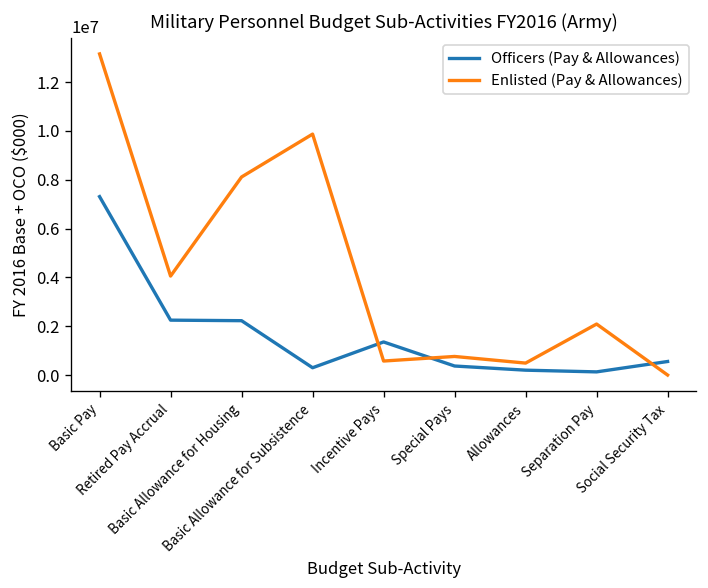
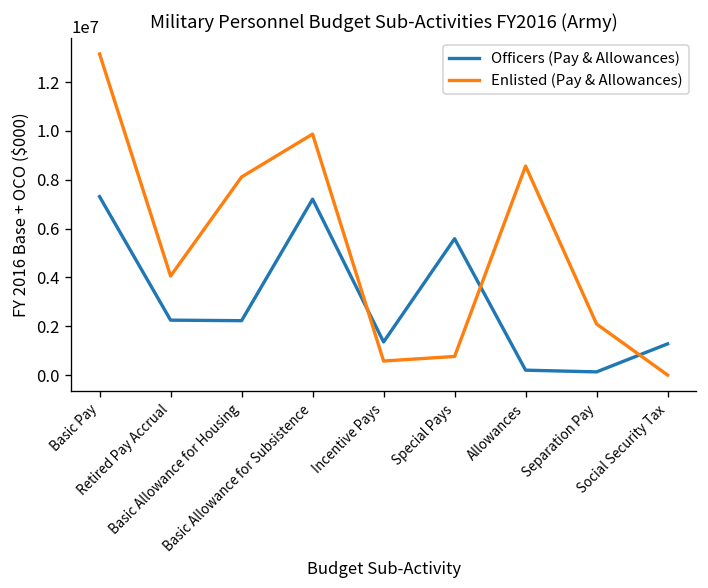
  {
    "Officers (Pay & Allowances)": {
      "Basic Pay": 7300000,
      "Retired Pay Accrual": 2200000,
      "Basic Allowance for Housing": 2200000,
-     "Basic Allowance for Subsistence": 300000,
+     "Basic Allowance for Subsistence": 7200000,
      "Incentive Pays": 1400000,
-     "Special Pays": 400000,
+     "Special Pays": 5600000,
      "Allowances": 200000,
      "Separation Pay": 100000,
-     "Social Security Tax": 600000
+     "Social Security Tax": 1300000
    },
    "Enlisted (Pay & Allowances)": {
      "Basic Pay": 13200000,
      "Retired Pay Accrual": 4100000,
      "Basic Allowance for Housing": 8100000,
      "Basic Allowance for Subsistence": 9900000,
      "Incentive Pays": 600000,
      "Special Pays": 800000,
-     "Allowances": 500000,
+     "Allowances": 8600000,
      "Separation Pay": 2100000,
      "Social Security Tax": 0
    }
  }
